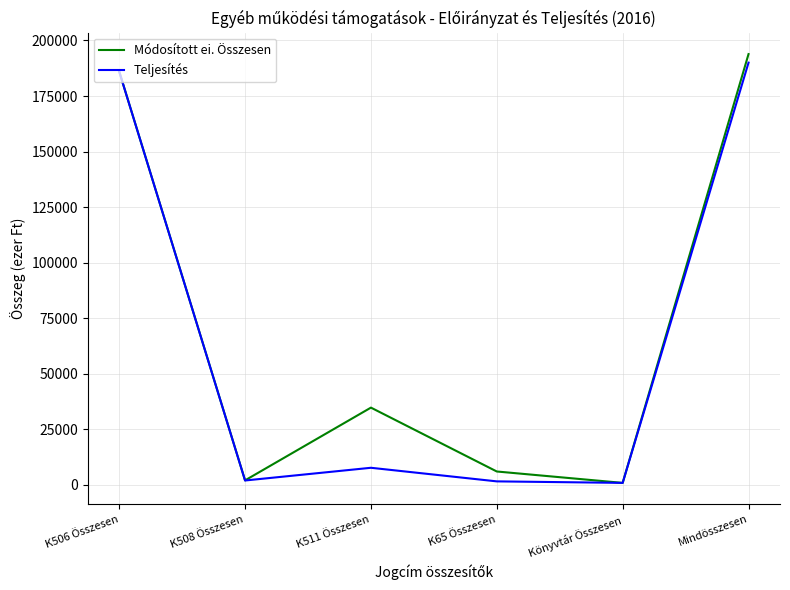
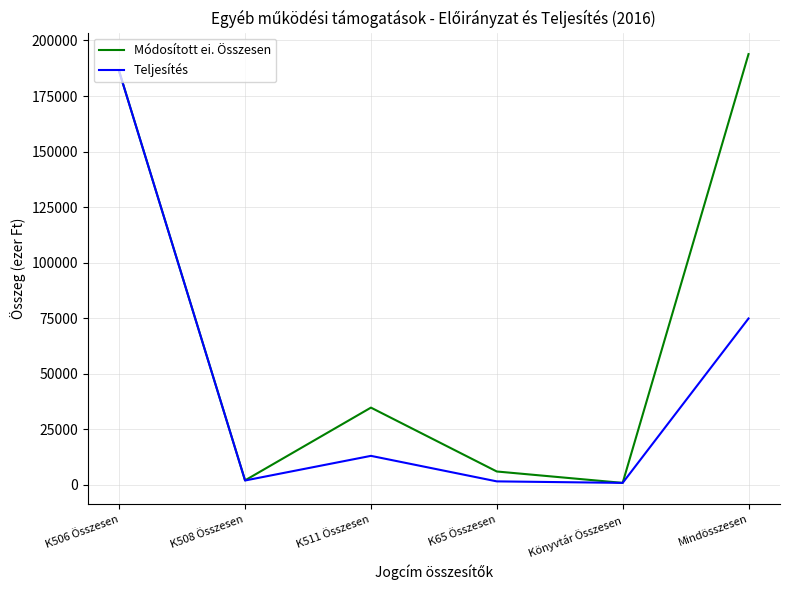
  {
    "Módosított ei. Összesen": {
      "K511 Összesen": 35000,
      "K65 Összesen": 6000,
      "Mindösszesen": 194000
    },
    "Teljesítés": {
-     "K511 Összesen": 8000,
+     "K511 Összesen": 13000,
      "K65 Összesen": 2000,
-     "Mindösszesen": 190000
+     "Mindösszesen": 75000
    }
  }
